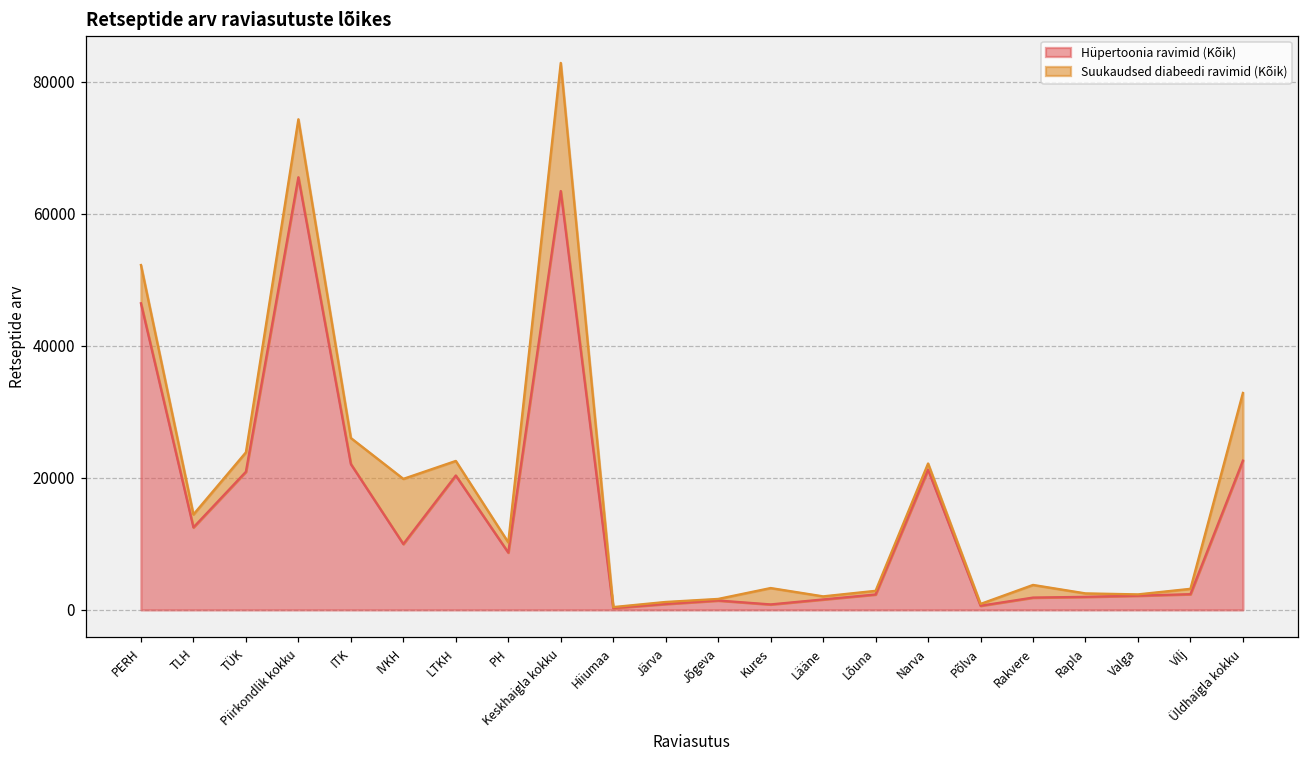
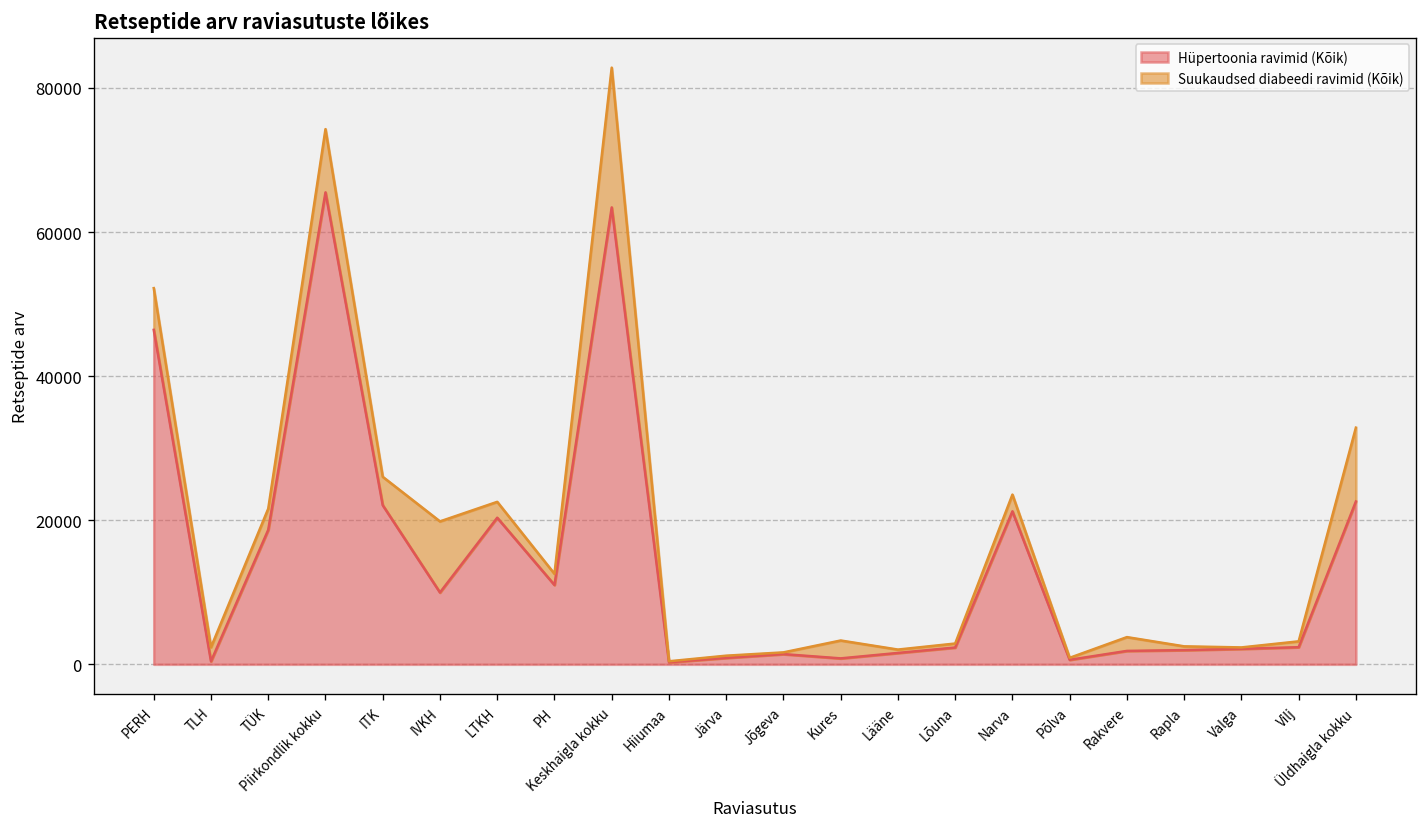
  {
    "Hüpertoonia ravimid (Kõik)": {
      "PERH": 46000,
-     "TLH": 12000,
-     "TÜK": 21000,
+     "TLH": 0,
+     "TÜK": 19000,
      "Piirkondlik kokku": 66000,
      "ITK": 22000,
      "IVKH": 10000,
      "LTKH": 20000,
-     "PH": 9000,
+     "PH": 11000,
      "Keskhaigla kokku": 63000,
      "Kures": 1000,
      "Lääne": 2000,
      "Lõuna": 2000,
      "Narva": 21000,
      "Rakvere": 2000,
      "Rapla": 2000,
      "Vilj": 2000,
      "Üldhaigla kokku": 23000
    },
    "Suukaudsed diabeedi ravimid (Kõik)": {
      "PERH": 6000,
      "TLH": 2000,
      "TÜK": 3000,
      "Piirkondlik kokku": 9000,
      "ITK": 4000,
      "IVKH": 10000,
      "LTKH": 2000,
      "PH": 2000,
      "Keskhaigla kokku": 19000,
      "Kures": 2000,
      "Lääne": 0,
      "Lõuna": 1000,
-     "Narva": 1000,
+     "Narva": 2000,
      "Rakvere": 2000,
      "Rapla": 1000,
      "Vilj": 1000,
      "Üldhaigla kokku": 10000
    }
  }
